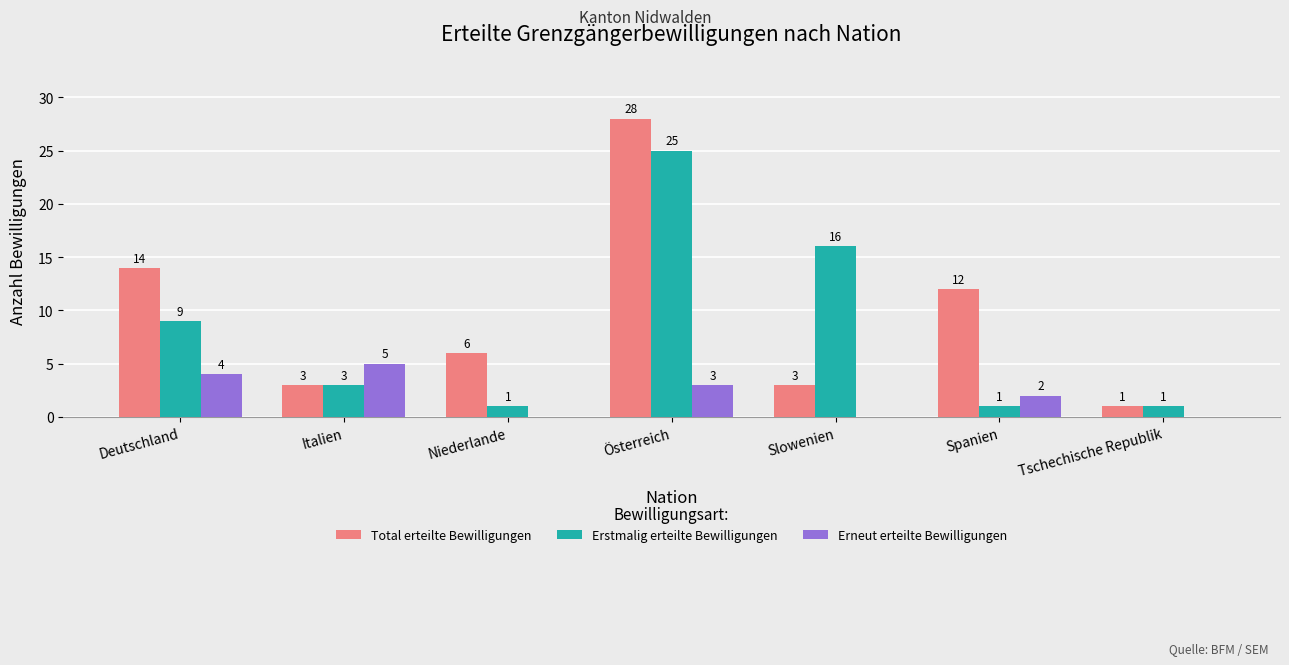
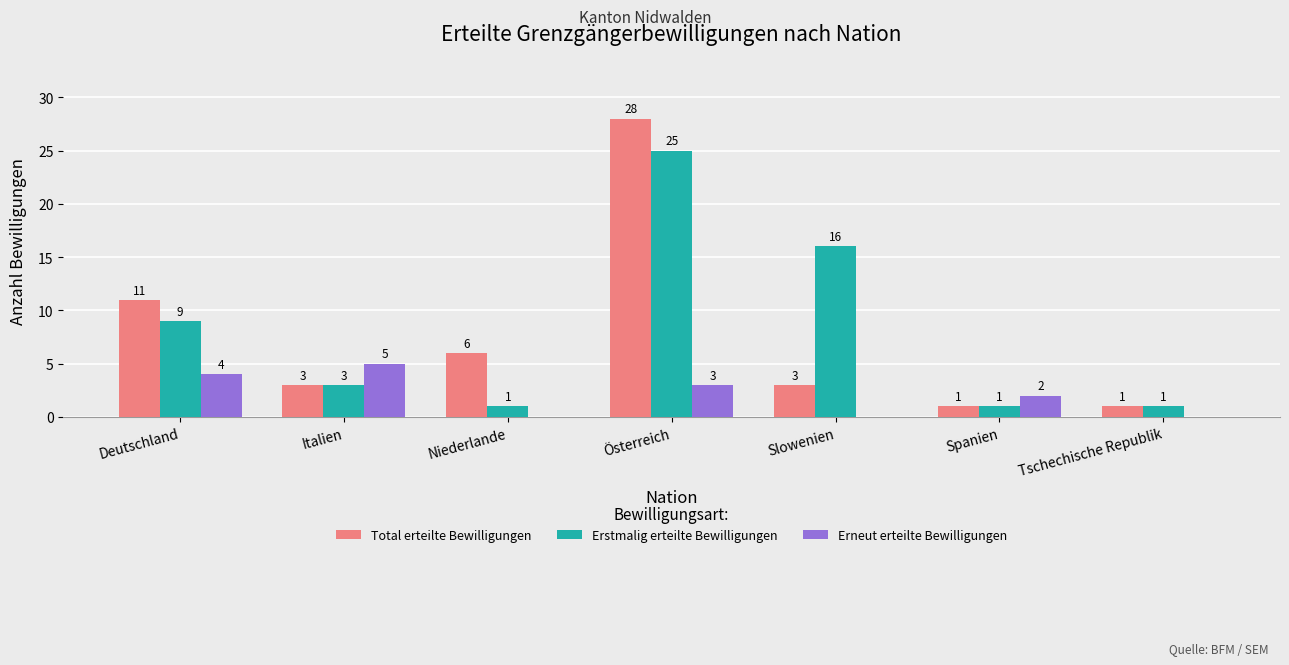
  {
    "Total erteilte Bewilligungen": {
-     "Deutschland": 14,
+     "Deutschland": 11,
      "Italien": 3,
      "Niederlande": 6,
      "Österreich": 28,
      "Slowenien": 3,
-     "Spanien": 12,
+     "Spanien": 1,
      "Tschechische Republik": 1
    },
    "Erstmalig erteilte Bewilligungen": {
      "Deutschland": 9,
      "Italien": 3,
      "Niederlande": 1,
      "Österreich": 25,
      "Slowenien": 16,
      "Spanien": 1,
      "Tschechische Republik": 1
    },
    "Erneut erteilte Bewilligungen": {
      "Deutschland": 4,
      "Italien": 5,
      "Österreich": 3,
      "Spanien": 2
    }
  }
